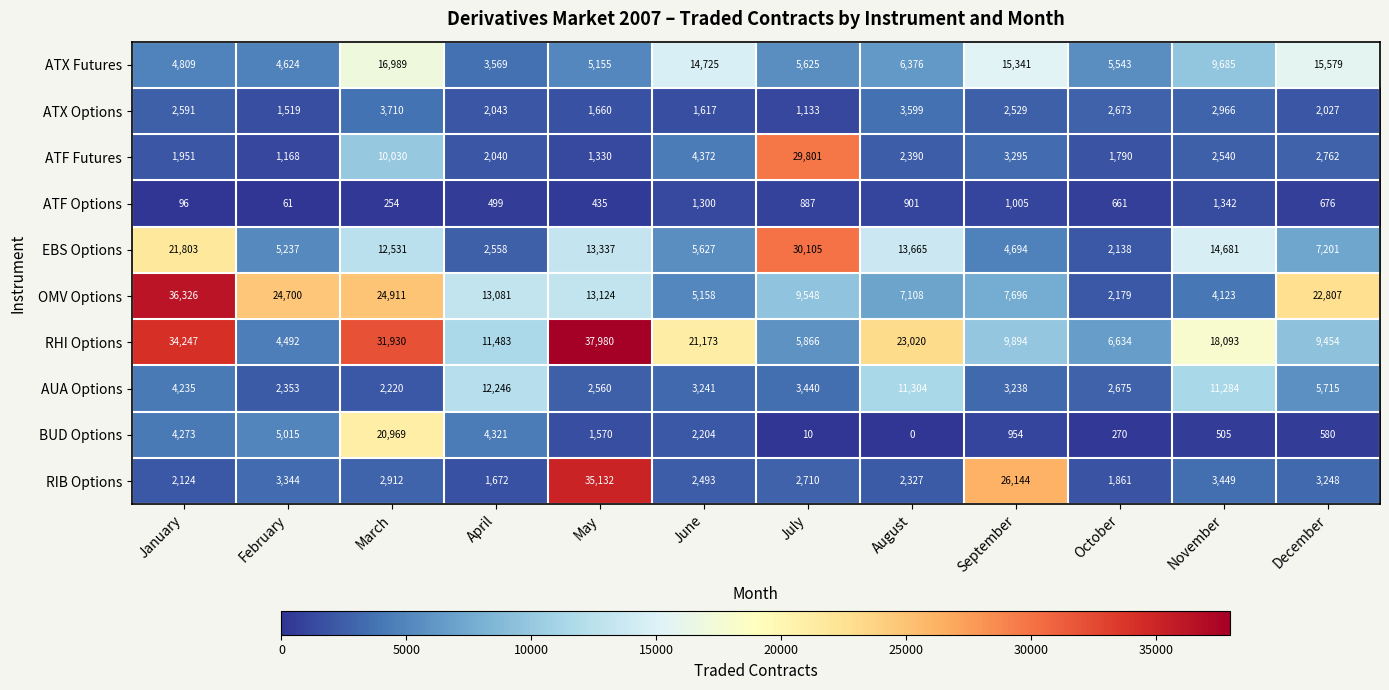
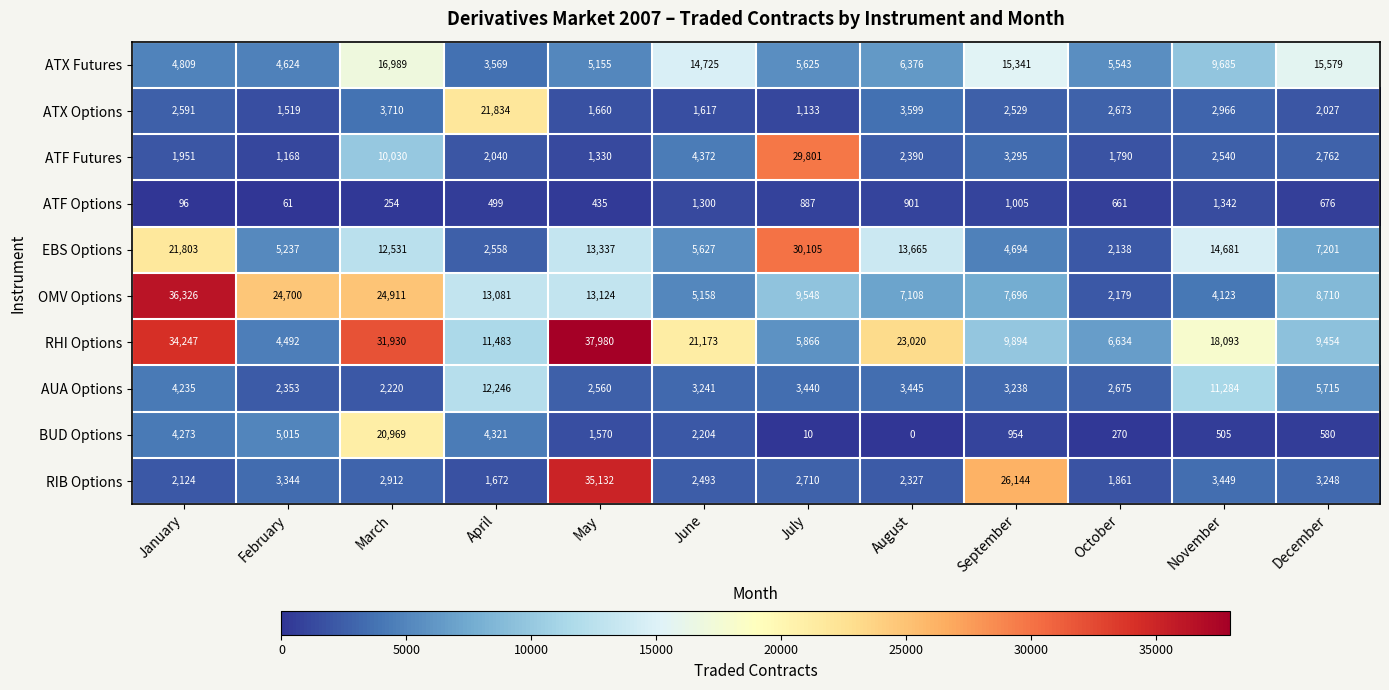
  {
    "ATX Futures": {
      "January": "4,809",
      "February": "4,624",
      "March": "16,989",
      "April": "3,569",
      "May": "5,155",
      "June": "14,725",
      "July": "5,625",
      "August": "6,376",
      "September": "15,341",
      "October": "5,543",
      "November": "9,685",
      "December": "15,579"
    },
    "ATX Options": {
      "January": "2,591",
      "February": "1,519",
      "March": "3,710",
-     "April": "2,043",
+     "April": "21,834",
      "May": "1,660",
      "June": "1,617",
      "July": "1,133",
      "August": "3,599",
      "September": "2,529",
      "October": "2,673",
      "November": "2,966",
      "December": "2,027"
    },
    "ATF Futures": {
      "January": "1,951",
      "February": "1,168",
      "March": "10,030",
      "April": "2,040",
      "May": "1,330",
      "June": "4,372",
      "July": "29,801",
      "August": "2,390",
      "September": "3,295",
      "October": "1,790",
      "November": "2,540",
      "December": "2,762"
    },
    "ATF Options": {
      "January": "96",
      "February": "61",
      "March": "254",
      "April": "499",
      "May": "435",
      "June": "1,300",
      "July": "887",
      "August": "901",
      "September": "1,005",
      "October": "661",
      "November": "1,342",
      "December": "676"
    },
    "EBS Options": {
      "January": "21,803",
      "February": "5,237",
      "March": "12,531",
      "April": "2,558",
      "May": "13,337",
      "June": "5,627",
      "July": "30,105",
      "August": "13,665",
      "September": "4,694",
      "October": "2,138",
      "November": "14,681",
      "December": "7,201"
    },
    "OMV Options": {
      "January": "36,326",
      "February": "24,700",
      "March": "24,911",
      "April": "13,081",
      "May": "13,124",
      "June": "5,158",
      "July": "9,548",
      "August": "7,108",
      "September": "7,696",
      "October": "2,179",
      "November": "4,123",
-     "December": "22,807"
+     "December": "8,710"
    },
    "RHI Options": {
      "January": "34,247",
      "February": "4,492",
      "March": "31,930",
      "April": "11,483",
      "May": "37,980",
      "June": "21,173",
      "July": "5,866",
      "August": "23,020",
      "September": "9,894",
      "October": "6,634",
      "November": "18,093",
      "December": "9,454"
    },
    "AUA Options": {
      "January": "4,235",
      "February": "2,353",
      "March": "2,220",
      "April": "12,246",
      "May": "2,560",
      "June": "3,241",
      "July": "3,440",
-     "August": "11,304",
+     "August": "3,445",
      "September": "3,238",
      "October": "2,675",
      "November": "11,284",
      "December": "5,715"
    },
    "BUD Options": {
      "January": "4,273",
      "February": "5,015",
      "March": "20,969",
      "April": "4,321",
      "May": "1,570",
      "June": "2,204",
      "July": "10",
      "August": "0",
      "September": "954",
      "October": "270",
      "November": "505",
      "December": "580"
    },
    "RIB Options": {
      "January": "2,124",
      "February": "3,344",
      "March": "2,912",
      "April": "1,672",
      "May": "35,132",
      "June": "2,493",
      "July": "2,710",
      "August": "2,327",
      "September": "26,144",
      "October": "1,861",
      "November": "3,449",
      "December": "3,248"
    }
  }
